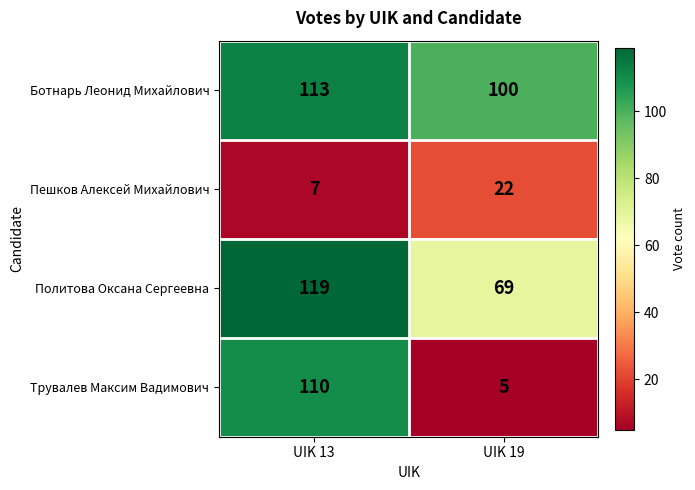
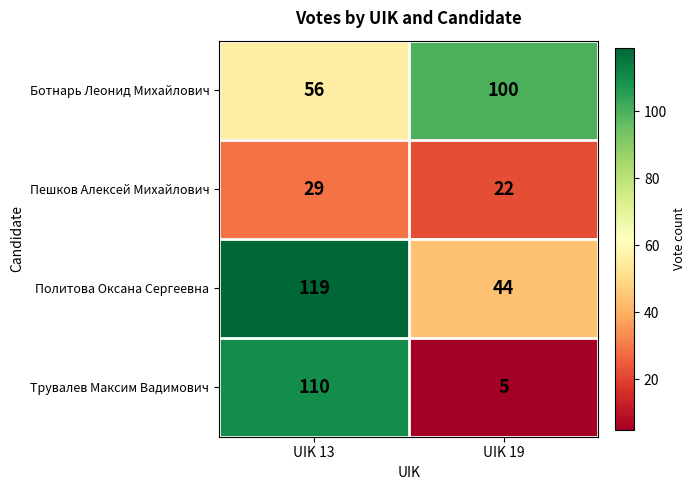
  {
    "Ботнарь Леонид Михайлович": {
-     "UIK 13": 113,
+     "UIK 13": 56,
      "UIK 19": 100
    },
    "Пешков Алексей Михайлович": {
-     "UIK 13": 7,
+     "UIK 13": 29,
      "UIK 19": 22
    },
    "Политова Оксана Сергеевна": {
      "UIK 13": 119,
-     "UIK 19": 69
+     "UIK 19": 44
    },
    "Трувалев Максим Вадимович": {
      "UIK 13": 110,
      "UIK 19": 5
    }
  }
